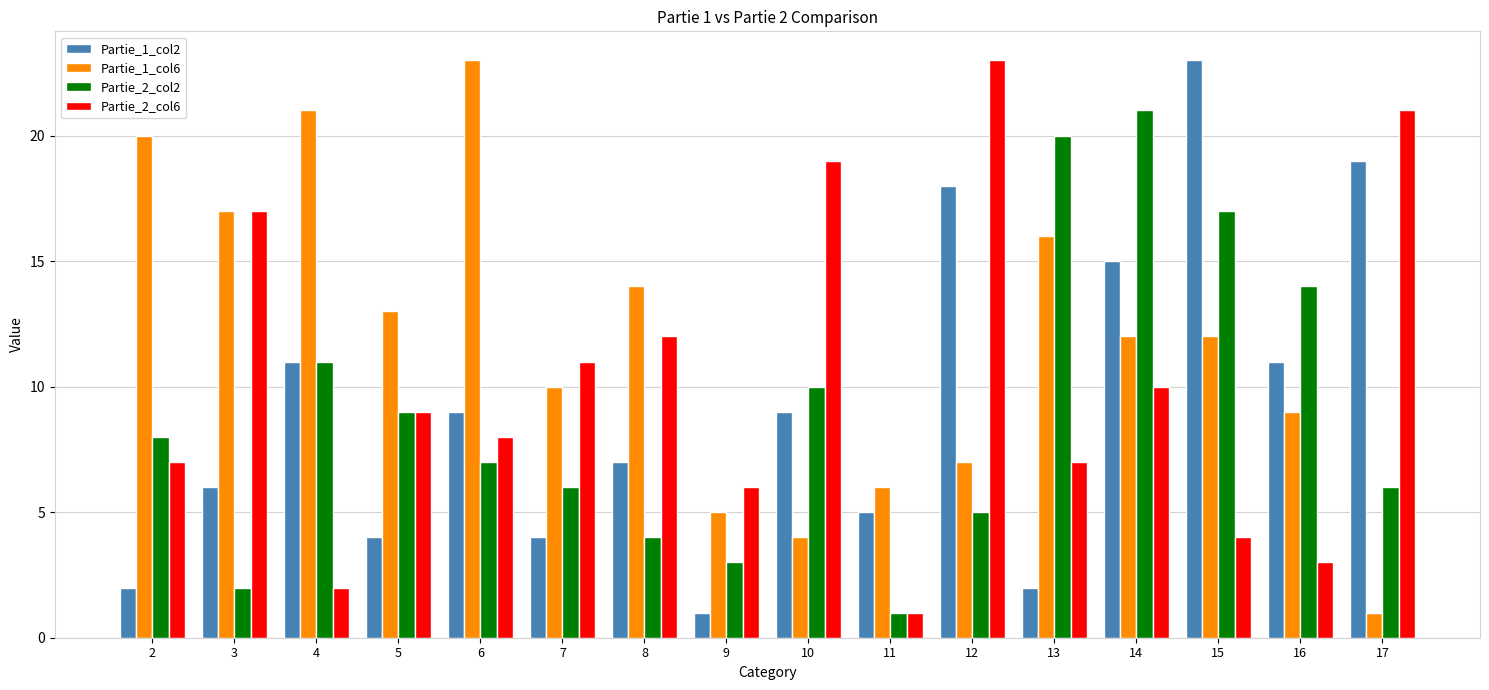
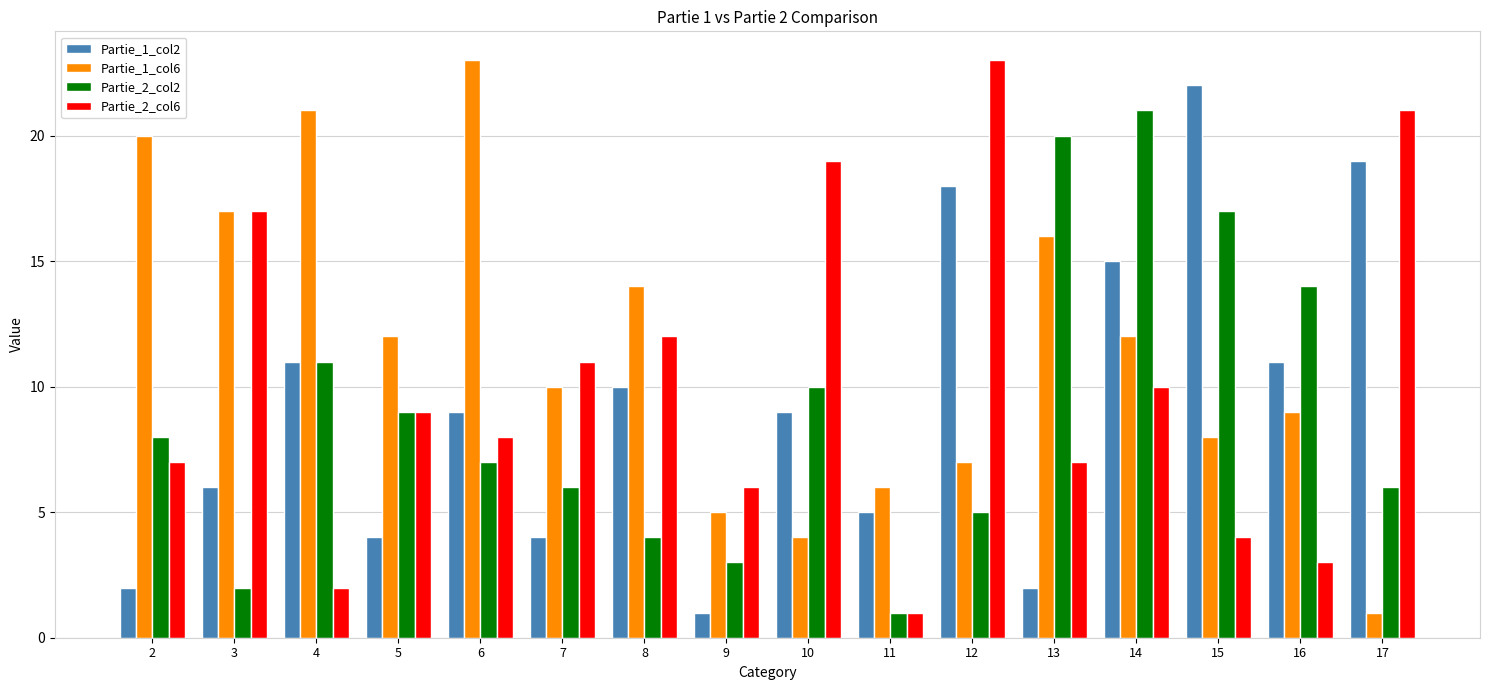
  {
    "Partie_1_col2": {
      "2": 2,
      "3": 6,
      "4": 11,
      "5": 4,
      "6": 9,
      "7": 4,
-     "8": 7,
+     "8": 10,
      "9": 1,
      "10": 9,
      "11": 5,
      "12": 18,
      "13": 2,
      "14": 15,
-     "15": 23,
+     "15": 22,
      "16": 11,
      "17": 19
    },
    "Partie_1_col6": {
      "2": 20,
      "3": 17,
      "4": 21,
-     "5": 13,
+     "5": 12,
      "6": 23,
      "7": 10,
      "8": 14,
      "9": 5,
      "10": 4,
      "11": 6,
      "12": 7,
      "13": 16,
      "14": 12,
-     "15": 12,
+     "15": 8,
      "16": 9,
      "17": 1
    },
    "Partie_2_col2": {
      "2": 8,
      "3": 2,
      "4": 11,
      "5": 9,
      "6": 7,
      "7": 6,
      "8": 4,
      "9": 3,
      "10": 10,
      "11": 1,
      "12": 5,
      "13": 20,
      "14": 21,
      "15": 17,
      "16": 14,
      "17": 6
    },
    "Partie_2_col6": {
      "2": 7,
      "3": 17,
      "4": 2,
      "5": 9,
      "6": 8,
      "7": 11,
      "8": 12,
      "9": 6,
      "10": 19,
      "11": 1,
      "12": 23,
      "13": 7,
      "14": 10,
      "15": 4,
      "16": 3,
      "17": 21
    }
  }
